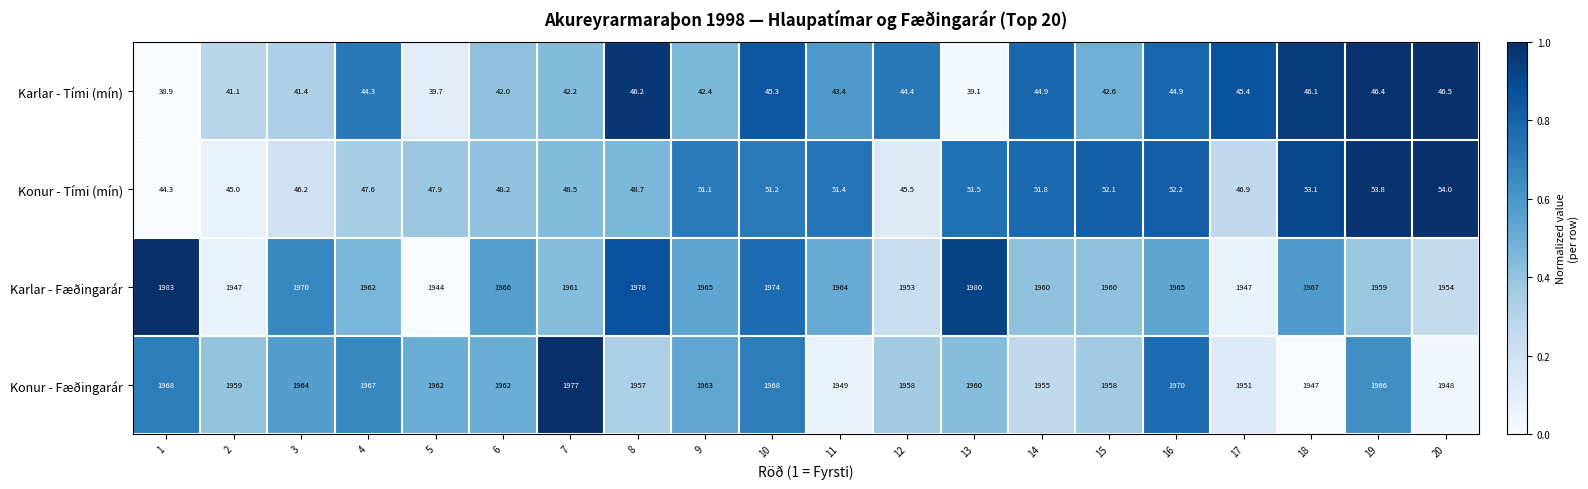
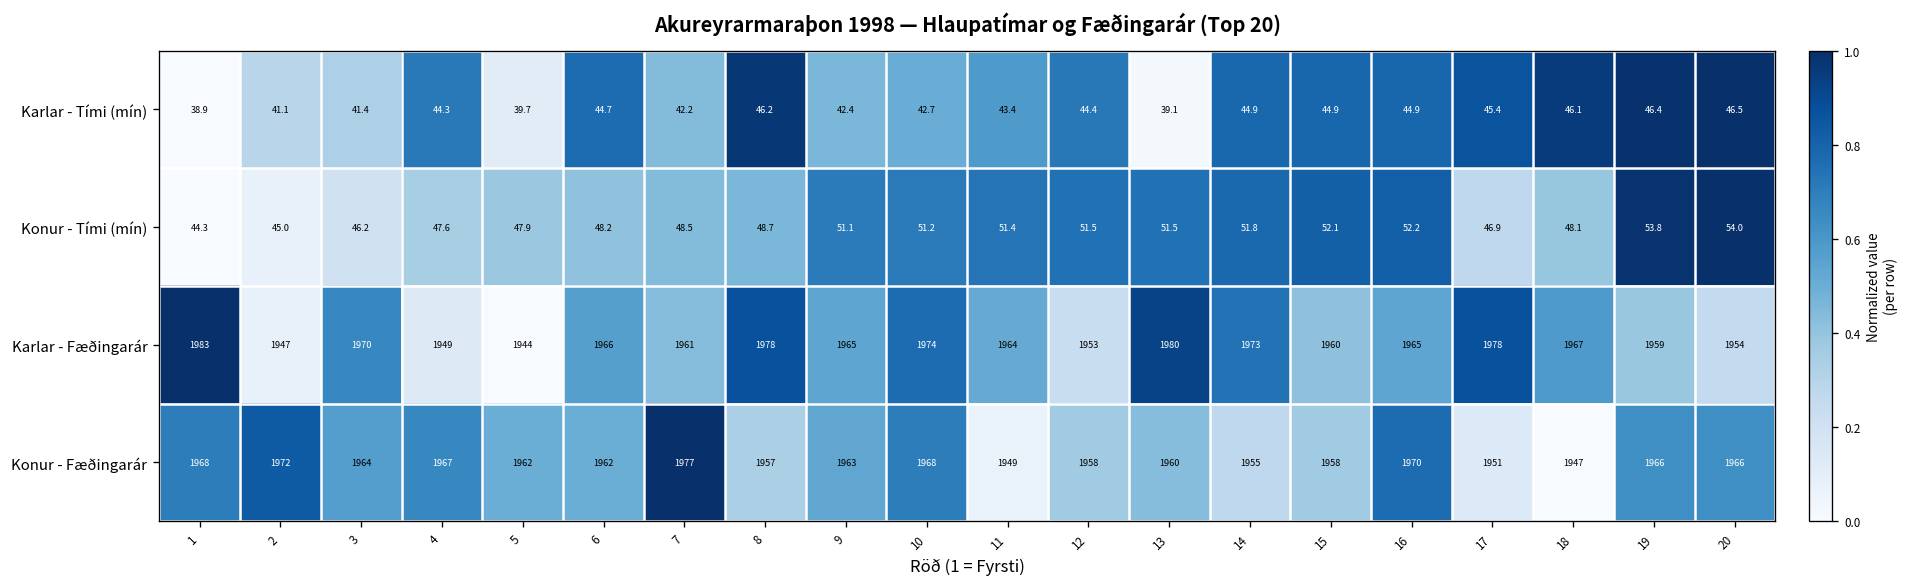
  {
    "Karlar - Tími (mín)": {
      "1": 38.9,
      "2": 41.1,
      "3": 41.4,
      "4": 44.3,
      "5": 39.7,
-     "6": 42.0,
+     "6": 44.7,
      "7": 42.2,
      "8": 46.2,
      "9": 42.4,
-     "10": 45.3,
+     "10": 42.7,
      "11": 43.4,
      "12": 44.4,
      "13": 39.1,
      "14": 44.9,
-     "15": 42.6,
+     "15": 44.9,
      "16": 44.9,
      "17": 45.4,
      "18": 46.1,
      "19": 46.4,
      "20": 46.5
    },
    "Konur - Tími (mín)": {
      "1": 44.3,
      "2": 45.0,
      "3": 46.2,
      "4": 47.6,
      "5": 47.9,
      "6": 48.2,
      "7": 48.5,
      "8": 48.7,
      "9": 51.1,
      "10": 51.2,
      "11": 51.4,
-     "12": 45.5,
+     "12": 51.5,
      "13": 51.5,
      "14": 51.8,
      "15": 52.1,
      "16": 52.2,
      "17": 46.9,
-     "18": 53.1,
+     "18": 48.1,
      "19": 53.8,
      "20": 54.0
    },
    "Karlar - Fæðingarár": {
      "1": 1983,
      "2": 1947,
      "3": 1970,
-     "4": 1962,
+     "4": 1949,
      "5": 1944,
      "6": 1966,
      "7": 1961,
      "8": 1978,
      "9": 1965,
      "10": 1974,
      "11": 1964,
      "12": 1953,
      "13": 1980,
-     "14": 1960,
+     "14": 1973,
      "15": 1960,
      "16": 1965,
-     "17": 1947,
+     "17": 1978,
      "18": 1967,
      "19": 1959,
      "20": 1954
    },
    "Konur - Fæðingarár": {
      "1": 1968,
-     "2": 1959,
+     "2": 1972,
      "3": 1964,
      "4": 1967,
      "5": 1962,
      "6": 1962,
      "7": 1977,
      "8": 1957,
      "9": 1963,
      "10": 1968,
      "11": 1949,
      "12": 1958,
      "13": 1960,
      "14": 1955,
      "15": 1958,
      "16": 1970,
      "17": 1951,
      "18": 1947,
      "19": 1966,
-     "20": 1948
+     "20": 1966
    }
  }
